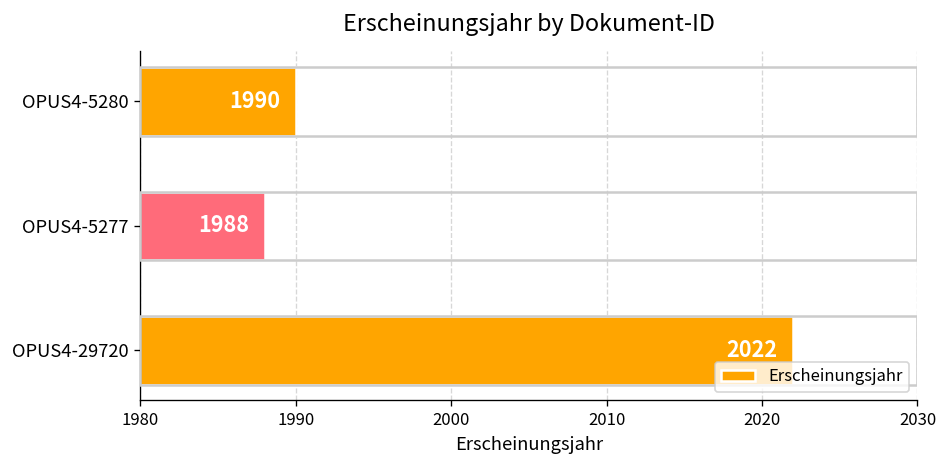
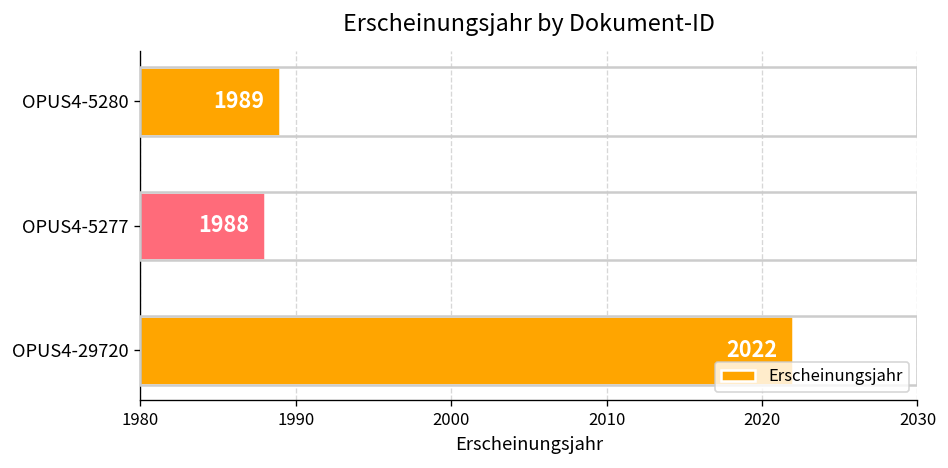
  {
-   "OPUS4-5280": 1990,
+   "OPUS4-5280": 1989,
    "OPUS4-5277": 1988,
    "OPUS4-29720": 2022
  }
